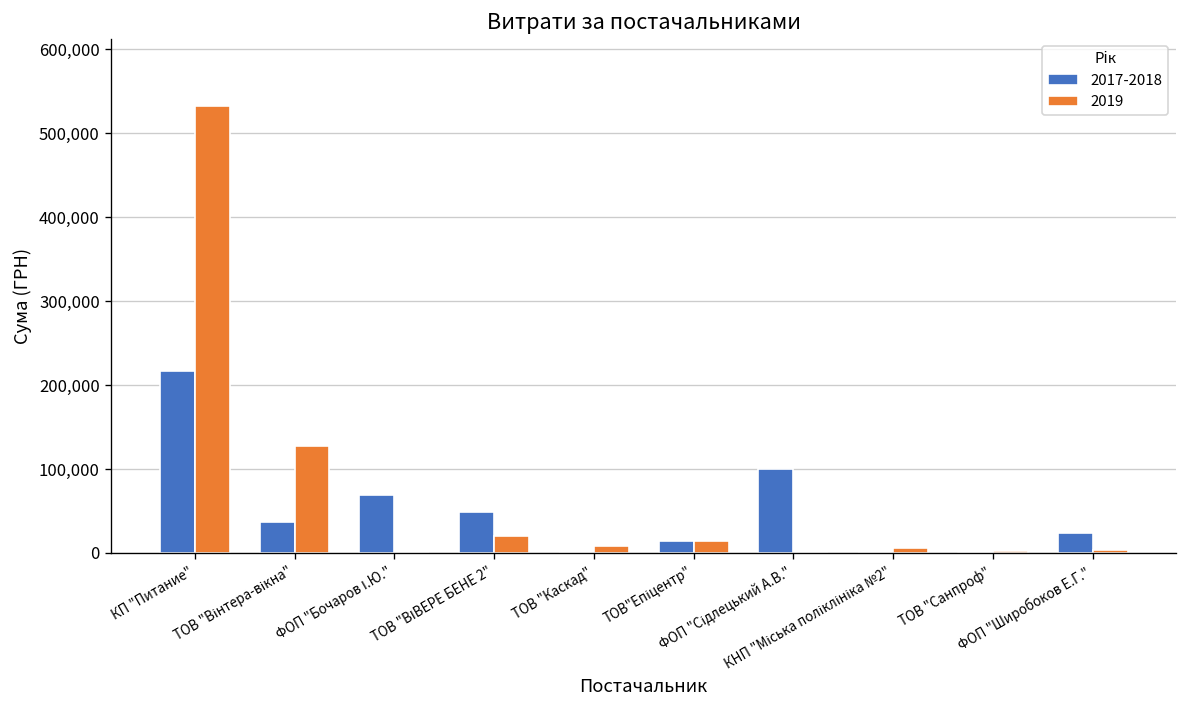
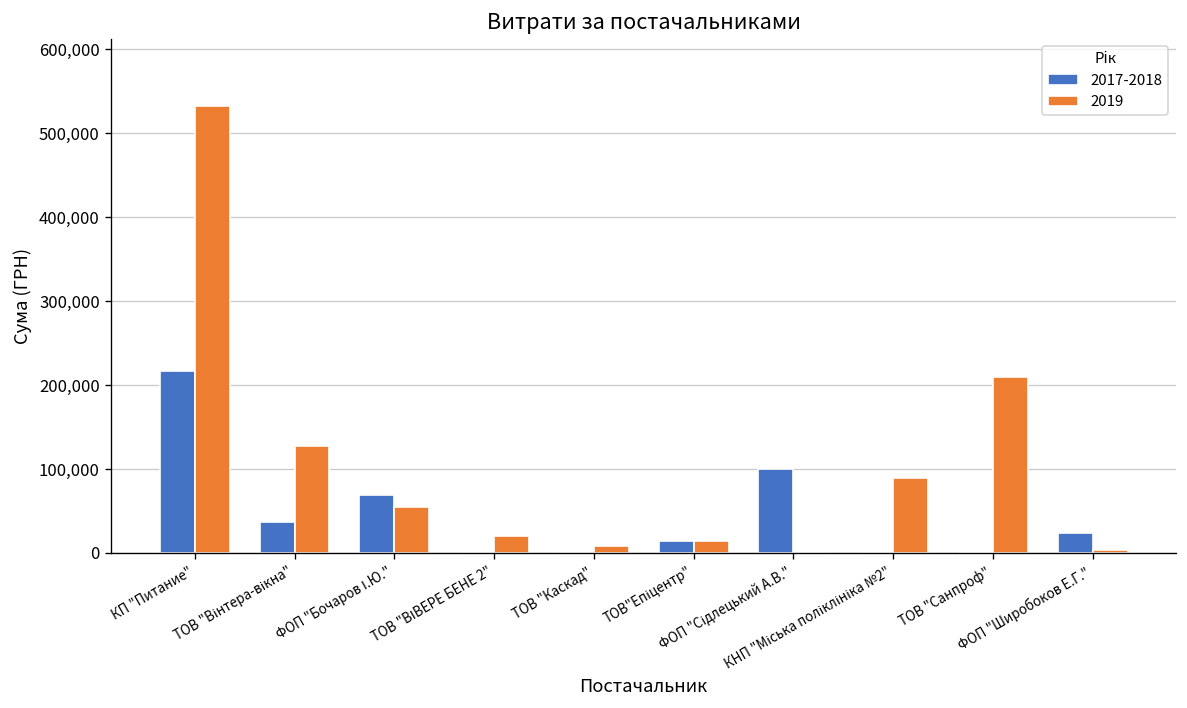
  {
    "2017-2018": {
      "КП \"Питание\"": "220,000",
      "ТОВ \"Вінтера-вікна\"": "40,000",
      "ФОП \"Бочаров І.Ю.\"": "70,000",
-     "ТОВ \"ВІВЕРЕ БЕНЕ 2\"": "50,000",
+     "ТОВ \"ВІВЕРЕ БЕНЕ 2\"": "0",
      "ТОВ \"Каскад\"": "0",
      "ТОВ\"Епіцентр\"": "10,000",
      "ФОП \"Сідлецький А.В.\"": "100,000",
      "КНП \"Міська поліклініка №2\"": "0",
      "ФОП \"Широбоков Е.Г.\"": "20,000"
    },
    "2019": {
      "КП \"Питание\"": "530,000",
      "ТОВ \"Вінтера-вікна\"": "130,000",
-     "ФОП \"Бочаров І.Ю.\"": "0",
+     "ФОП \"Бочаров І.Ю.\"": "60,000",
      "ТОВ \"ВІВЕРЕ БЕНЕ 2\"": "20,000",
      "ТОВ \"Каскад\"": "10,000",
      "ТОВ\"Епіцентр\"": "10,000",
      "ФОП \"Сідлецький А.В.\"": "0",
-     "КНП \"Міська поліклініка №2\"": "10,000",
-     "ТОВ \"Санпроф\"": "0",
+     "КНП \"Міська поліклініка №2\"": "90,000",
+     "ТОВ \"Санпроф\"": "210,000",
      "ФОП \"Широбоков Е.Г.\"": "0"
    }
  }
